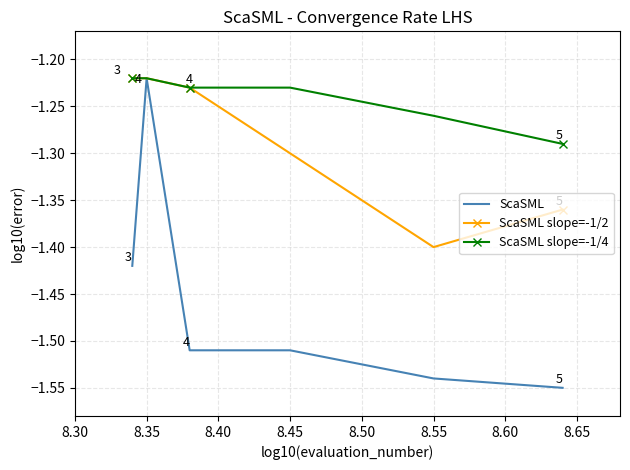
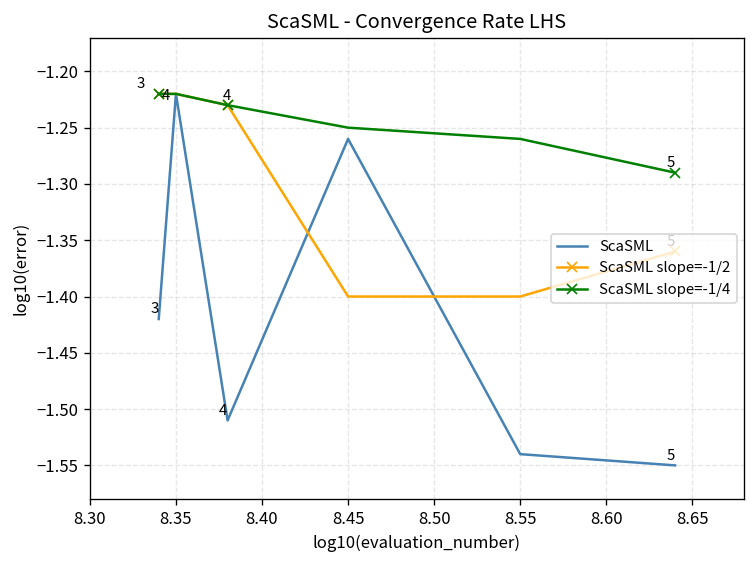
  {
    "ScaSML": {
-     "8.45": -1.51,
+     "8.45": -1.26,
      "8.55": -1.54
    },
    "ScaSML slope=-1/2": {
-     "8.45": -1.3,
+     "8.45": -1.4,
      "8.55": -1.4
    },
    "ScaSML slope=-1/4": {
-     "8.45": -1.23,
+     "8.45": -1.25,
      "8.55": -1.26
    }
  }
